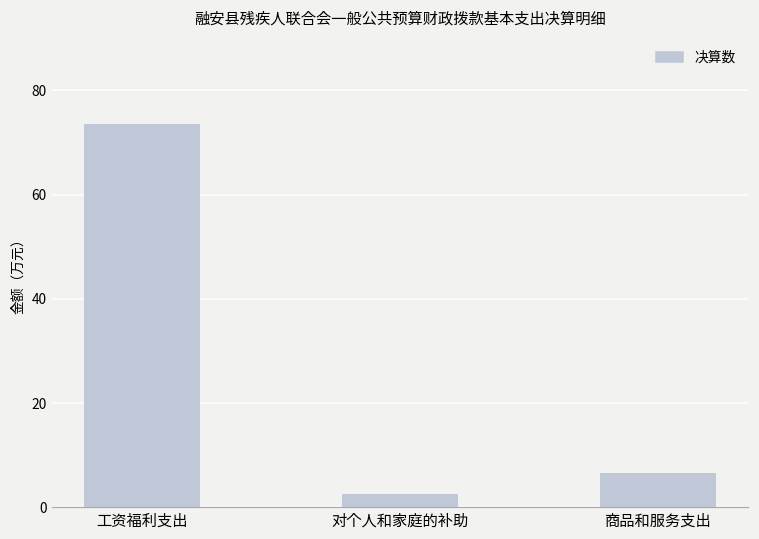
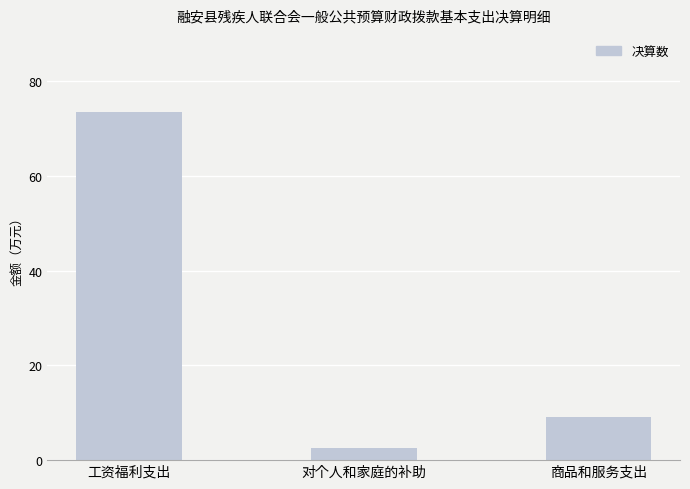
  {
    "工资福利支出": 74,
    "对个人和家庭的补助": 3,
-   "商品和服务支出": 7
+   "商品和服务支出": 9
  }
